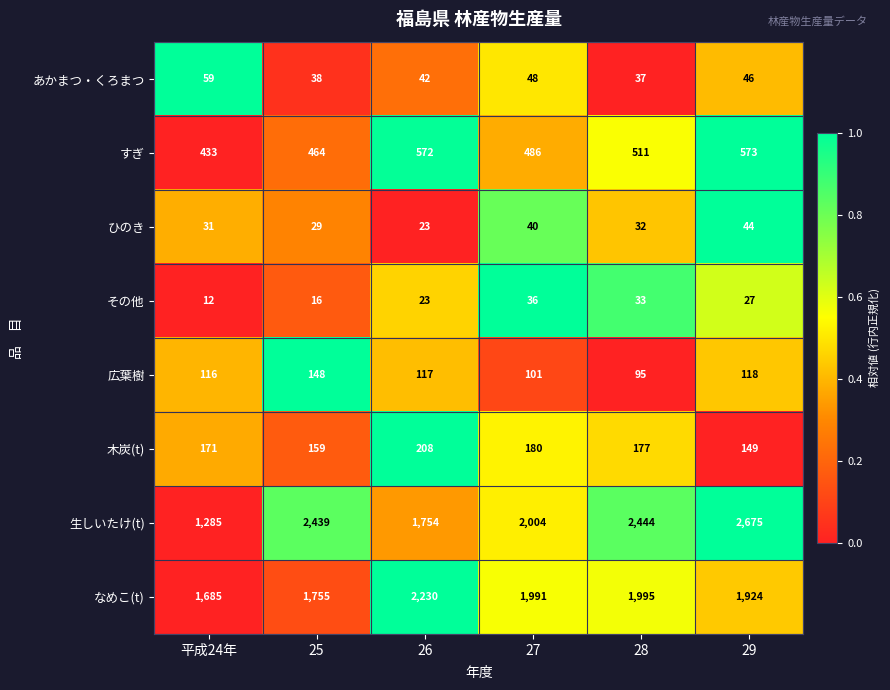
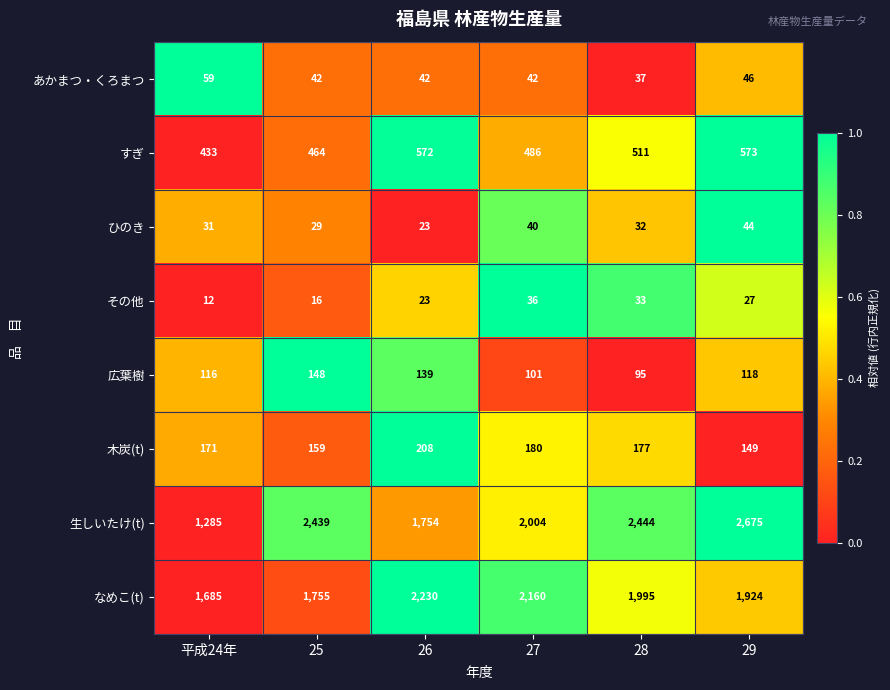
  {
    "あかまつ・くろまつ": {
      "平成24年": "59",
-     "25": "38",
+     "25": "42",
      "26": "42",
-     "27": "48",
+     "27": "42",
      "28": "37",
      "29": "46"
    },
    "すぎ": {
      "平成24年": "433",
      "25": "464",
      "26": "572",
      "27": "486",
      "28": "511",
      "29": "573"
    },
    "ひのき": {
      "平成24年": "31",
      "25": "29",
      "26": "23",
      "27": "40",
      "28": "32",
      "29": "44"
    },
    "その他": {
      "平成24年": "12",
      "25": "16",
      "26": "23",
      "27": "36",
      "28": "33",
      "29": "27"
    },
    "広葉樹": {
      "平成24年": "116",
      "25": "148",
-     "26": "117",
+     "26": "139",
      "27": "101",
      "28": "95",
      "29": "118"
    },
    "木炭(t)": {
      "平成24年": "171",
      "25": "159",
      "26": "208",
      "27": "180",
      "28": "177",
      "29": "149"
    },
    "生しいたけ(t)": {
      "平成24年": "1,285",
      "25": "2,439",
      "26": "1,754",
      "27": "2,004",
      "28": "2,444",
      "29": "2,675"
    },
    "なめこ(t)": {
      "平成24年": "1,685",
      "25": "1,755",
      "26": "2,230",
-     "27": "1,991",
+     "27": "2,160",
      "28": "1,995",
      "29": "1,924"
    }
  }
